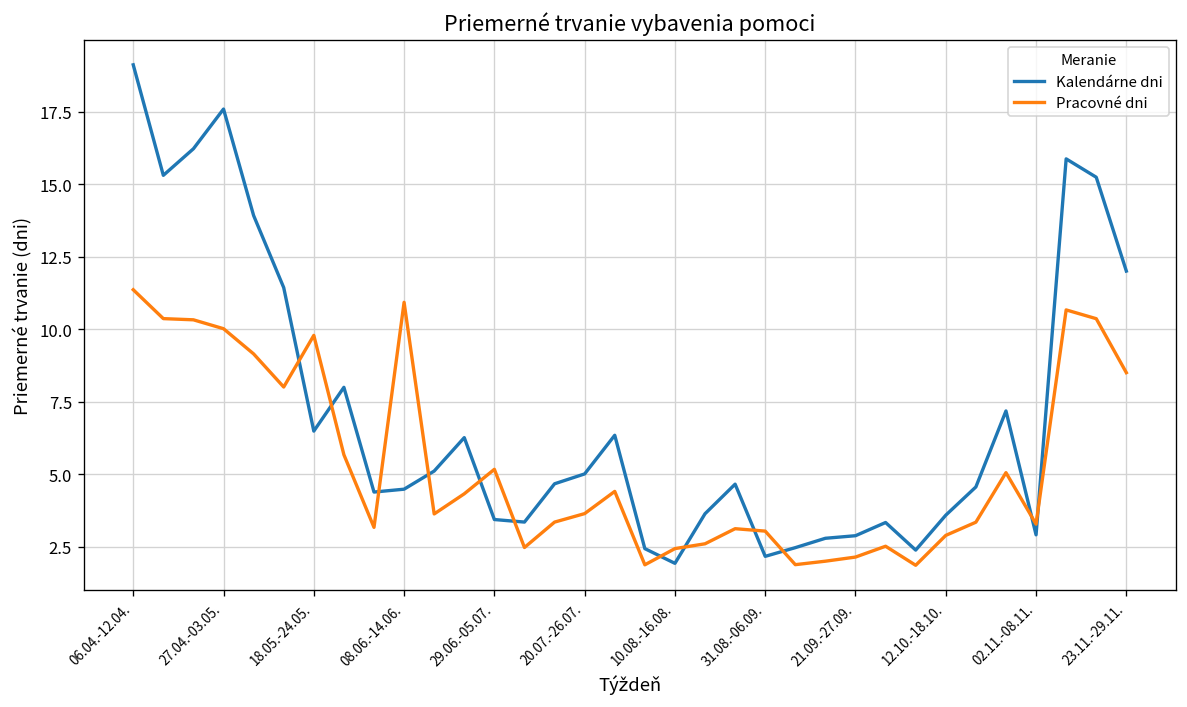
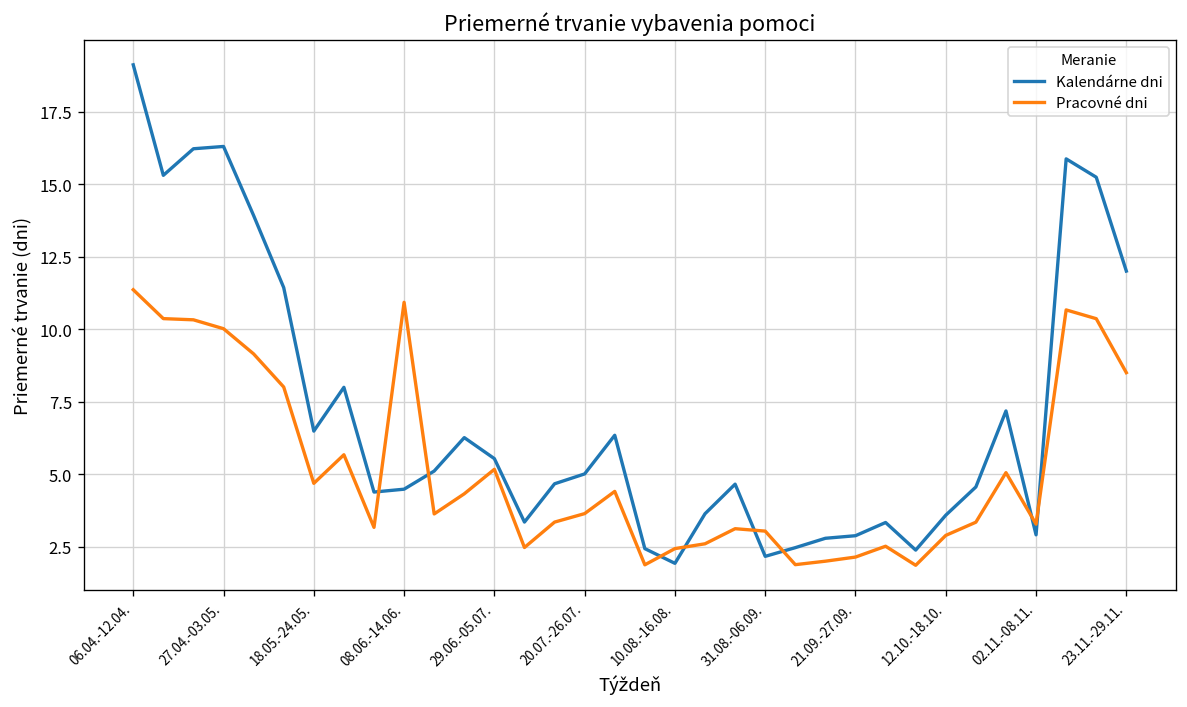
  {
    "Kalendárne dni": {
      "06.04.-12.04.": 19.1,
-     "27.04.-03.05.": 17.6,
+     "27.04.-03.05.": 16.3,
      "18.05.-24.05.": 6.5,
      "08.06.-14.06.": 4.5,
-     "29.06.-05.07.": 3.4,
+     "29.06.-05.07.": 5.5,
      "20.07.-26.07.": 5.0,
      "10.08.-16.08.": 1.9,
      "31.08.-06.09.": 2.2,
      "21.09.-27.09.": 2.9,
      "12.10.-18.10.": 3.6,
      "02.11.-08.11.": 2.9,
      "23.11.-29.11.": 12.0
    },
    "Pracovné dni": {
      "06.04.-12.04.": 11.4,
      "27.04.-03.05.": 10.0,
-     "18.05.-24.05.": 9.8,
+     "18.05.-24.05.": 4.7,
      "08.06.-14.06.": 10.9,
      "29.06.-05.07.": 5.2,
      "20.07.-26.07.": 3.6,
      "10.08.-16.08.": 2.4,
      "31.08.-06.09.": 3.0,
      "21.09.-27.09.": 2.1,
      "12.10.-18.10.": 2.9,
      "02.11.-08.11.": 3.3,
      "23.11.-29.11.": 8.5
    }
  }
